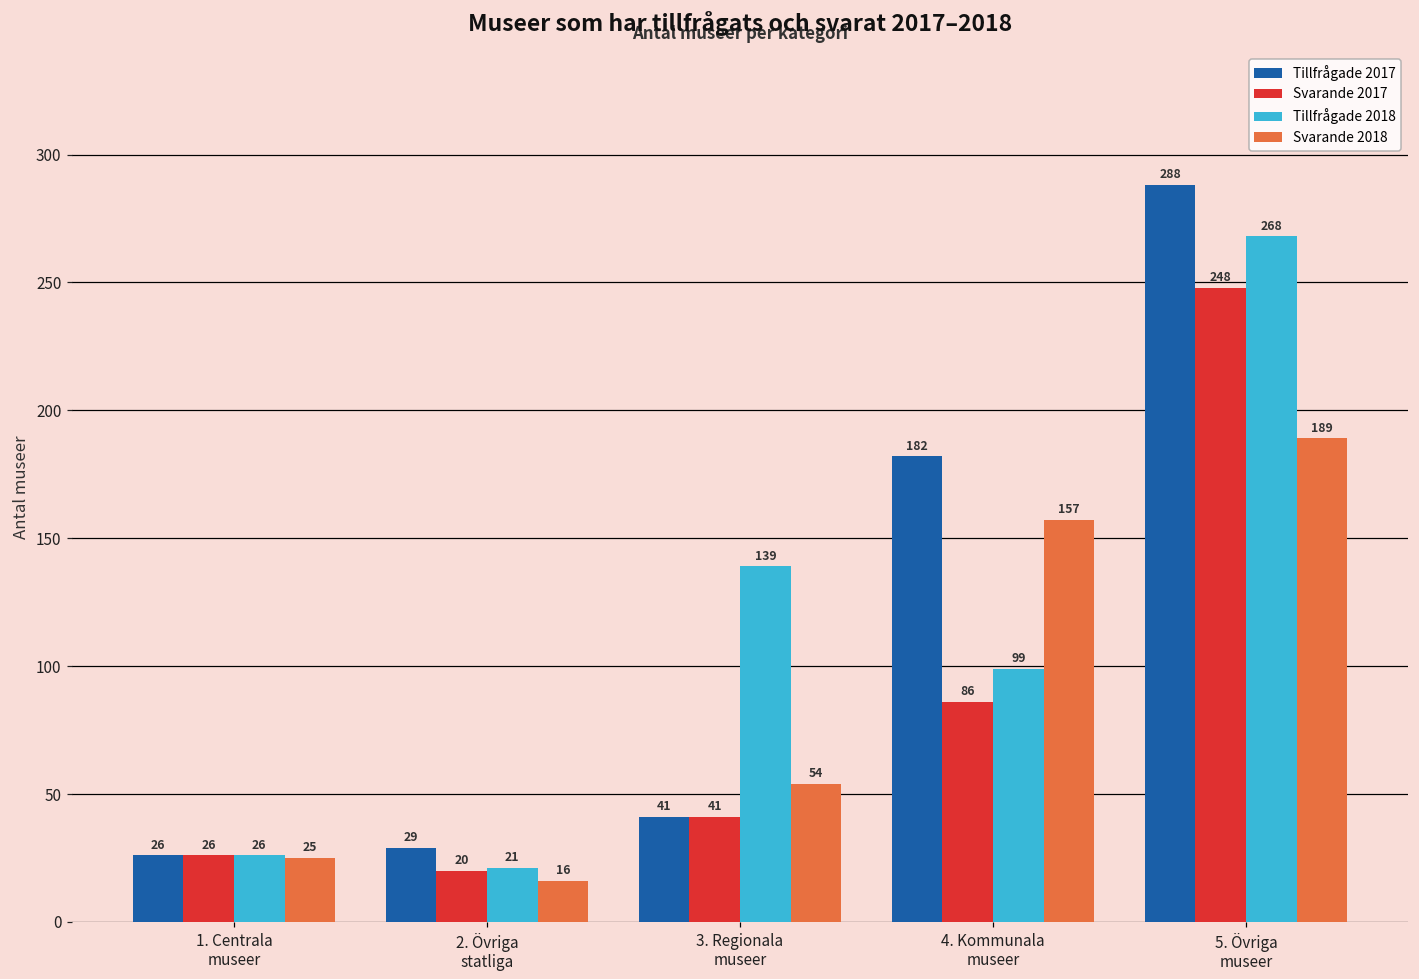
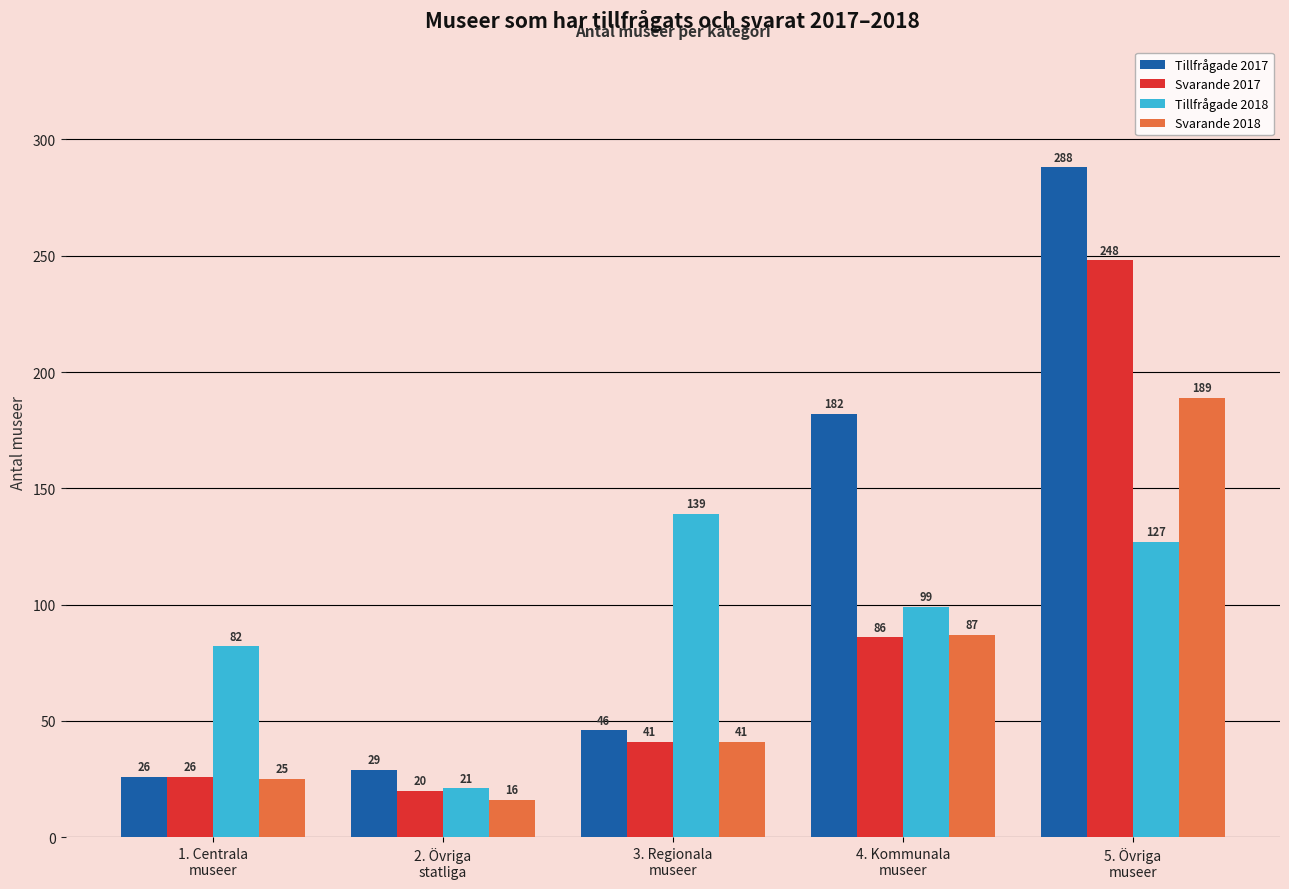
  {
    "Tillfrågade 2017": {
      "1. Centrala museer": 26,
      "2. Övriga statliga": 29,
-     "3. Regionala museer": 41,
+     "3. Regionala museer": 46,
      "4. Kommunala museer": 182,
      "5. Övriga museer": 288
    },
    "Svarande 2017": {
      "1. Centrala museer": 26,
      "2. Övriga statliga": 20,
      "3. Regionala museer": 41,
      "4. Kommunala museer": 86,
      "5. Övriga museer": 248
    },
    "Tillfrågade 2018": {
-     "1. Centrala museer": 26,
+     "1. Centrala museer": 82,
      "2. Övriga statliga": 21,
      "3. Regionala museer": 139,
      "4. Kommunala museer": 99,
-     "5. Övriga museer": 268
+     "5. Övriga museer": 127
    },
    "Svarande 2018": {
      "1. Centrala museer": 25,
      "2. Övriga statliga": 16,
-     "3. Regionala museer": 54,
-     "4. Kommunala museer": 157,
+     "3. Regionala museer": 41,
+     "4. Kommunala museer": 87,
      "5. Övriga museer": 189
    }
  }
